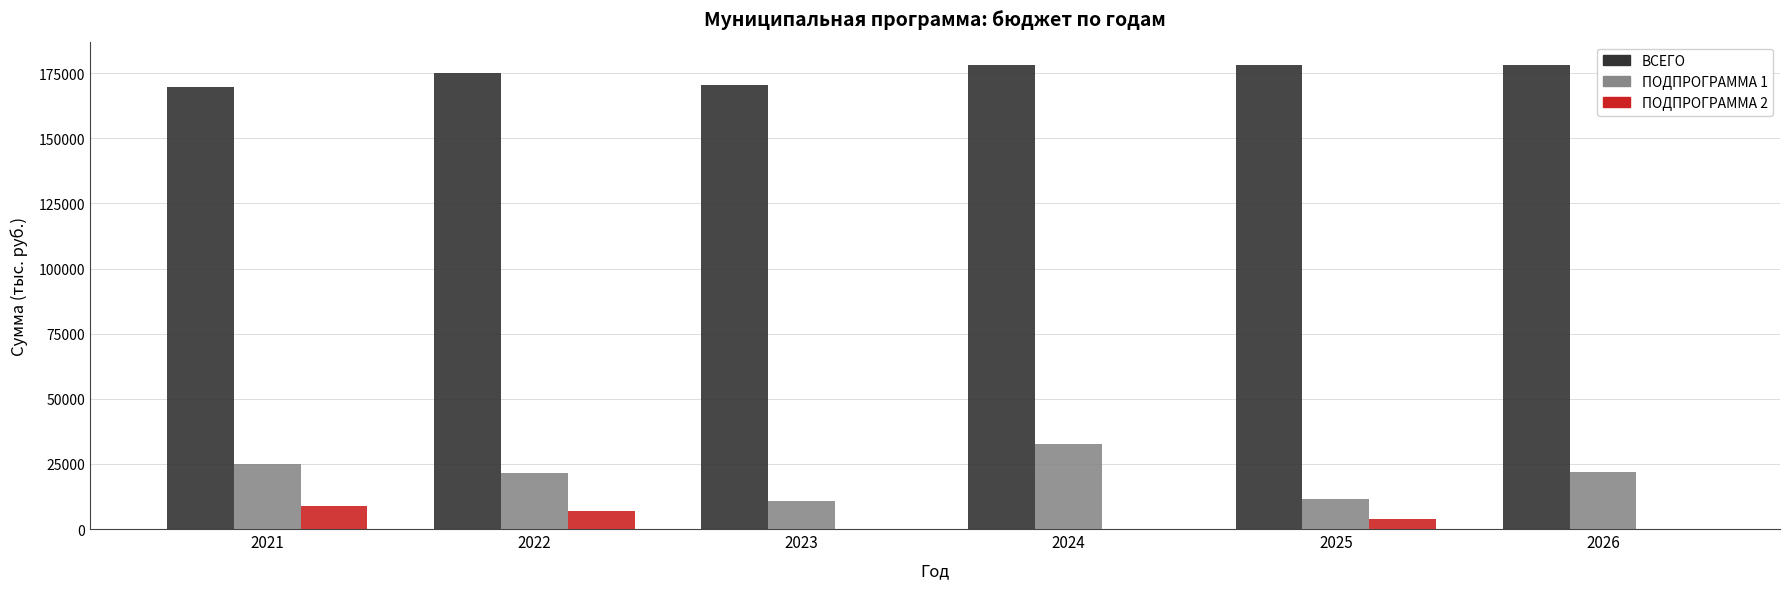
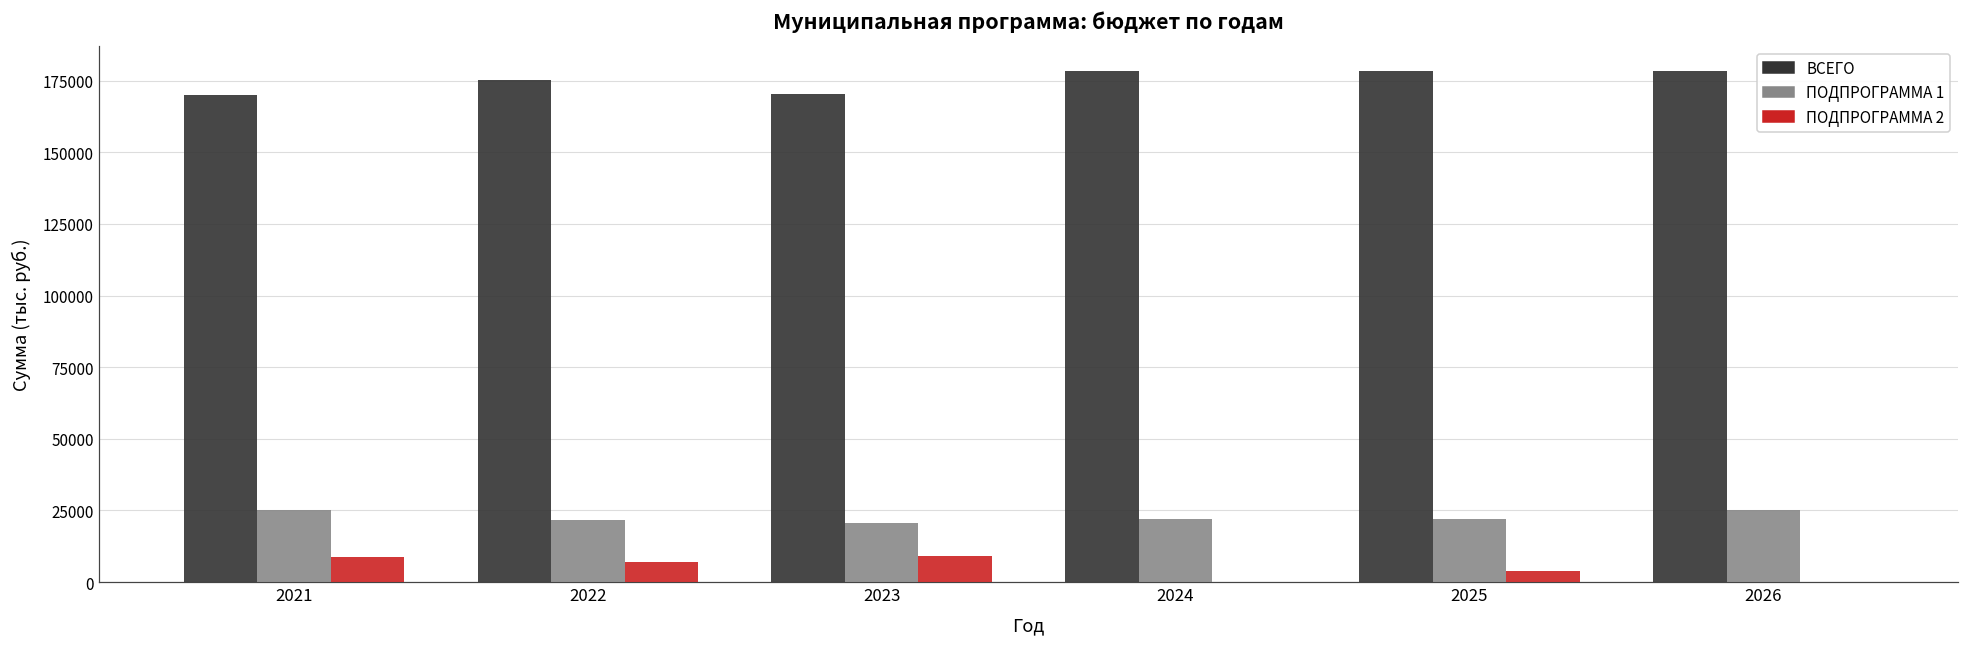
  {
    "ВСЕГО": {
      "2021": 170000,
      "2022": 175000,
      "2023": 170000,
      "2024": 178000,
      "2025": 178000,
      "2026": 178000
    },
    "ПОДПРОГРАММА 1": {
      "2021": 25000,
      "2022": 22000,
-     "2023": 11000,
-     "2024": 33000,
-     "2025": 12000,
-     "2026": 22000
+     "2023": 21000,
+     "2024": 22000,
+     "2025": 22000,
+     "2026": 25000
    },
    "ПОДПРОГРАММА 2": {
      "2021": 9000,
      "2022": 7000,
-     "2023": 0,
+     "2023": 9000,
      "2025": 4000
    }
  }
